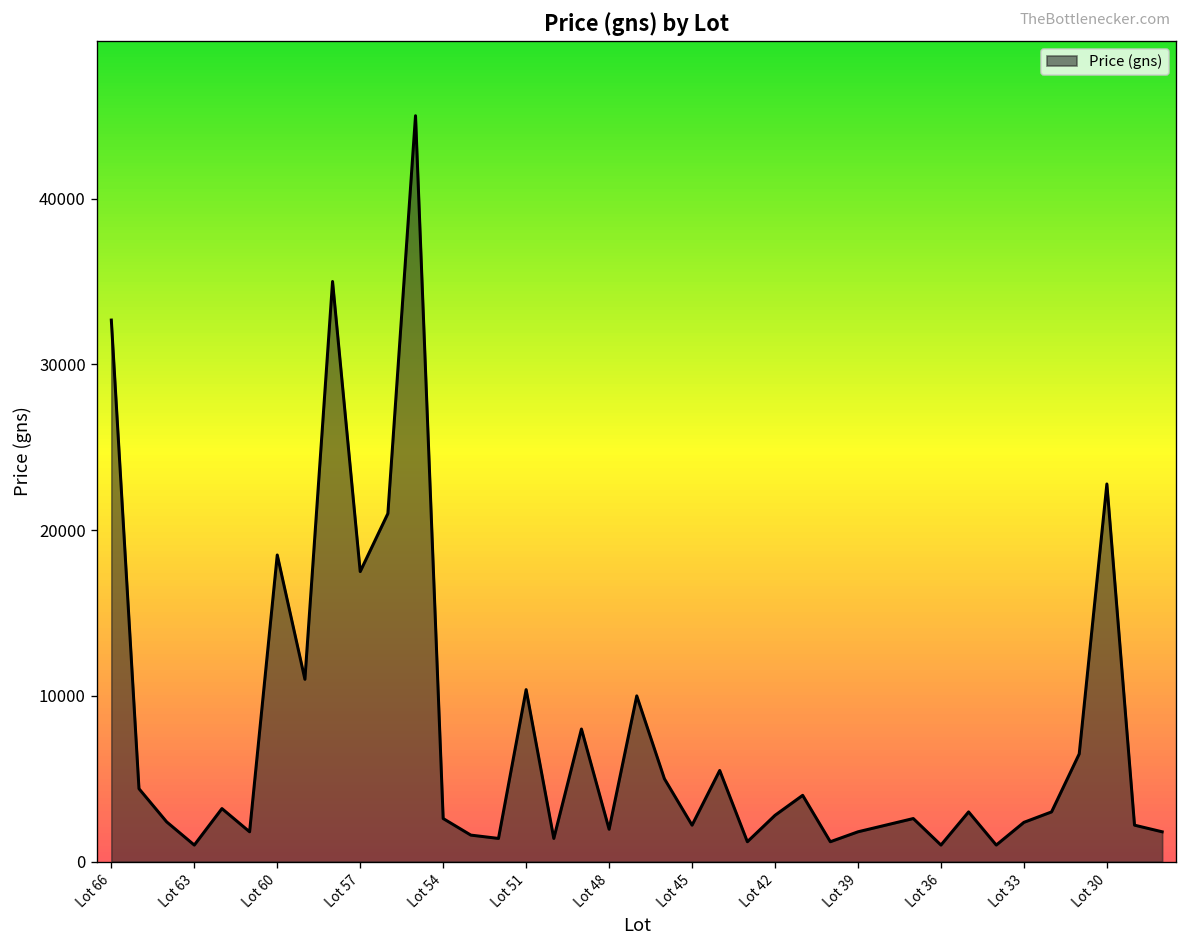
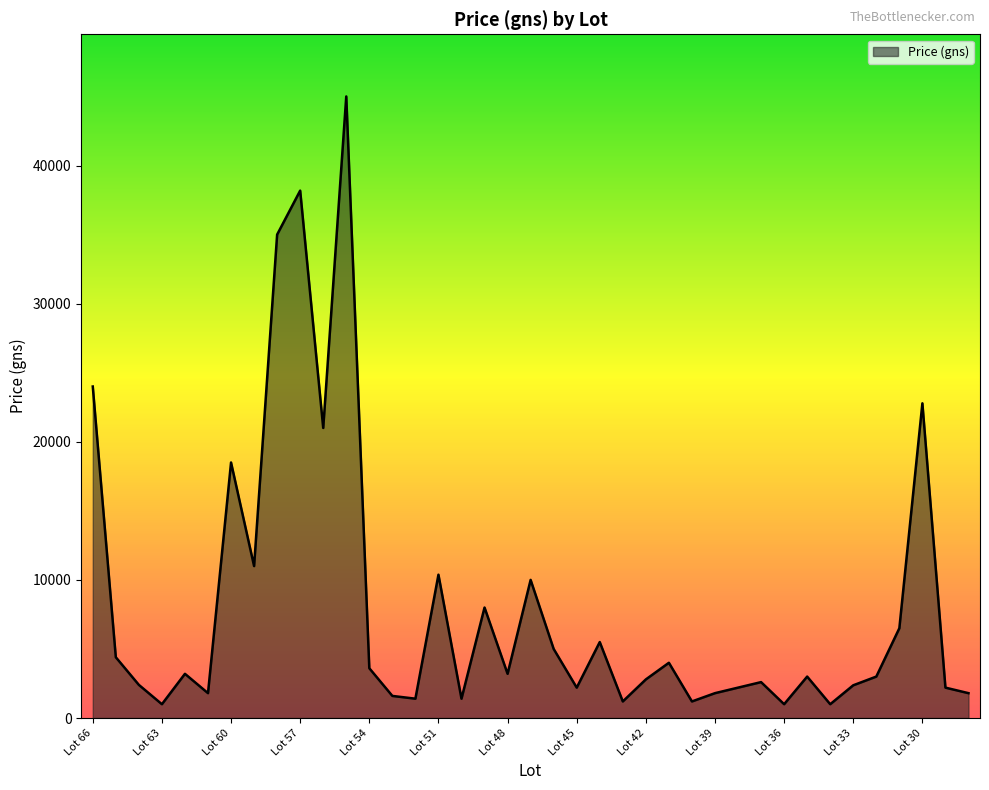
  {
-   "Lot 66": 32700,
+   "Lot 66": 24000,
    "Lot 63": 1000,
    "Lot 60": 18500,
-   "Lot 57": 17500,
-   "Lot 54": 2600,
+   "Lot 57": 38200,
+   "Lot 54": 3600,
    "Lot 51": 10400,
-   "Lot 48": 2000,
+   "Lot 48": 3200,
    "Lot 45": 2200,
    "Lot 42": 2800,
    "Lot 39": 1800,
    "Lot 36": 1000,
    "Lot 33": 2400,
    "Lot 30": 22800
  }
